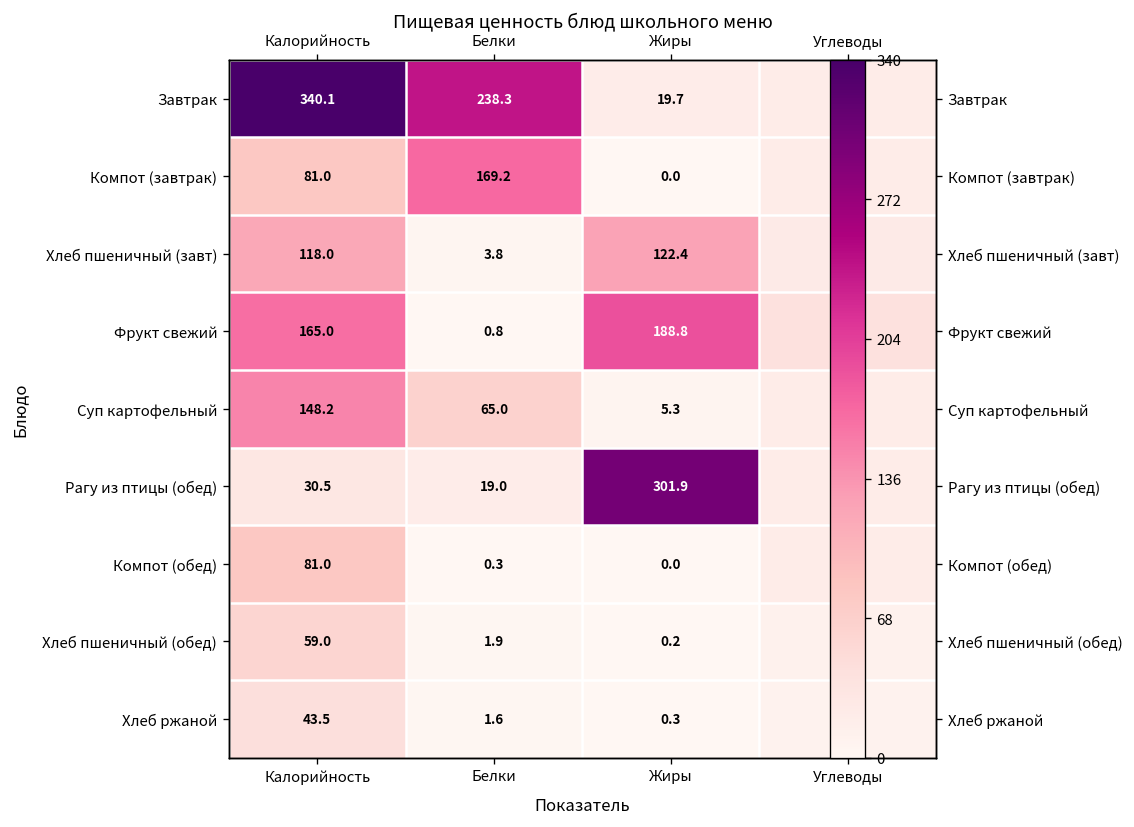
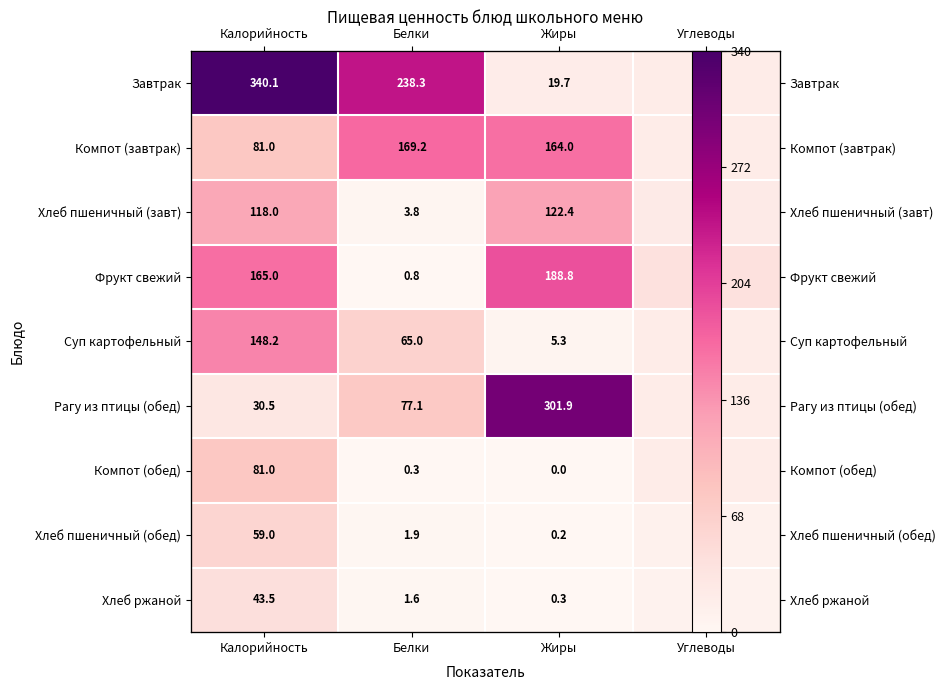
  {
    "Завтрак": {
      "Калорийность": 340.1,
      "Белки": 238.3,
      "Жиры": 19.7
    },
    "Компот (завтрак)": {
      "Калорийность": 81.0,
      "Белки": 169.2,
-     "Жиры": 0.0
+     "Жиры": 164.0
    },
    "Хлеб пшеничный (завт)": {
      "Калорийность": 118.0,
      "Белки": 3.8,
      "Жиры": 122.4
    },
    "Фрукт свежий": {
      "Калорийность": 165.0,
      "Белки": 0.8,
      "Жиры": 188.8
    },
    "Суп картофельный": {
      "Калорийность": 148.2,
      "Белки": 65.0,
      "Жиры": 5.3
    },
    "Рагу из птицы (обед)": {
      "Калорийность": 30.5,
-     "Белки": 19.0,
+     "Белки": 77.1,
      "Жиры": 301.9
    },
    "Компот (обед)": {
      "Калорийность": 81.0,
      "Белки": 0.3,
      "Жиры": 0.0
    },
    "Хлеб пшеничный (обед)": {
      "Калорийность": 59.0,
      "Белки": 1.9,
      "Жиры": 0.2
    },
    "Хлеб ржаной": {
      "Калорийность": 43.5,
      "Белки": 1.6,
      "Жиры": 0.3
    }
  }
